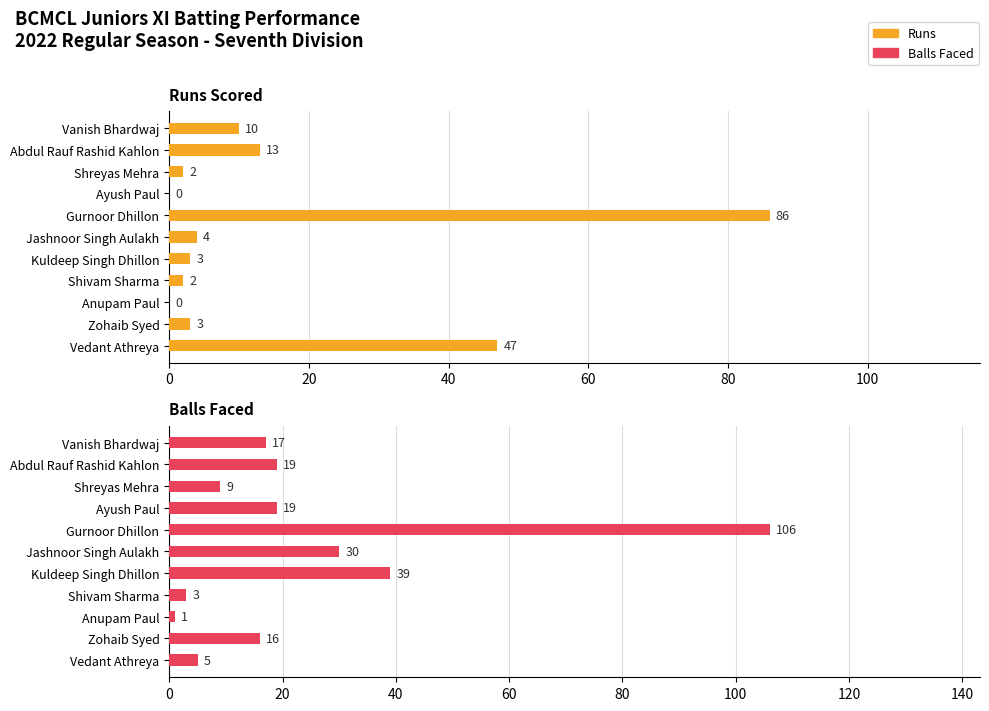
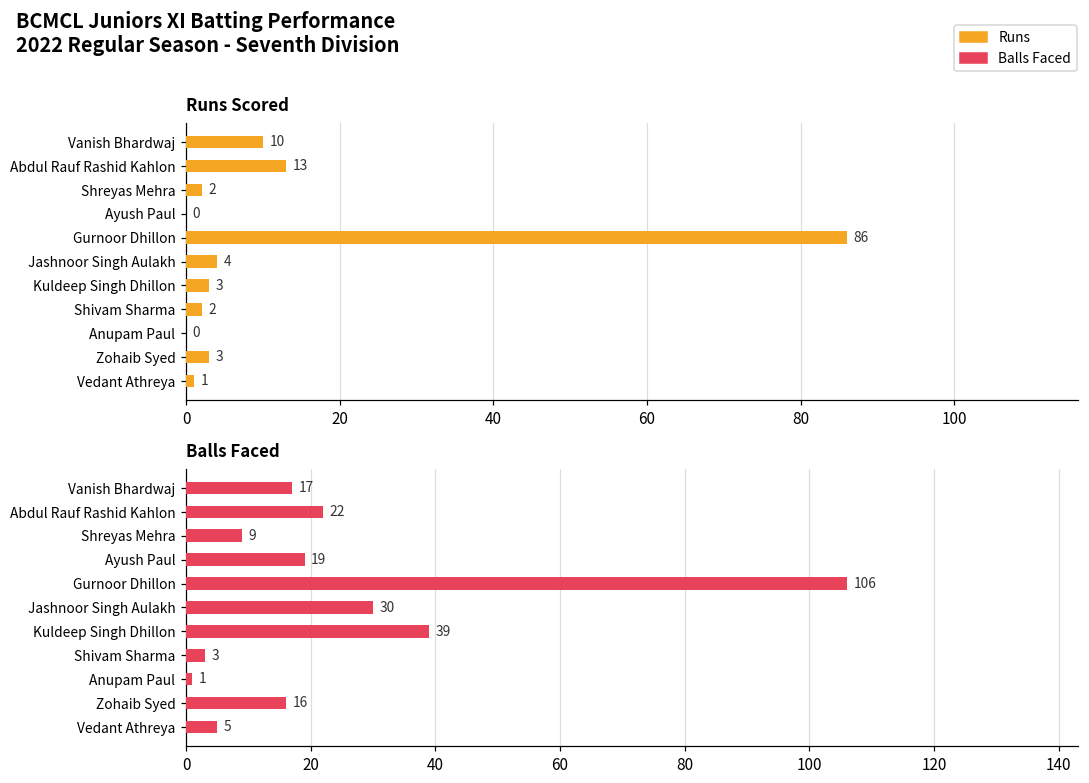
  {
    "Runs Scored": {
      "Vanish Bhardwaj": 10,
      "Abdul Rauf Rashid Kahlon": 13,
      "Shreyas Mehra": 2,
      "Ayush Paul": 0,
      "Gurnoor Dhillon": 86,
      "Jashnoor Singh Aulakh": 4,
      "Kuldeep Singh Dhillon": 3,
      "Shivam Sharma": 2,
      "Anupam Paul": 0,
      "Zohaib Syed": 3,
-     "Vedant Athreya": 47
+     "Vedant Athreya": 1
    },
    "Balls Faced": {
      "Vanish Bhardwaj": 17,
-     "Abdul Rauf Rashid Kahlon": 19,
+     "Abdul Rauf Rashid Kahlon": 22,
      "Shreyas Mehra": 9,
      "Ayush Paul": 19,
      "Gurnoor Dhillon": 106,
      "Jashnoor Singh Aulakh": 30,
      "Kuldeep Singh Dhillon": 39,
      "Shivam Sharma": 3,
      "Anupam Paul": 1,
      "Zohaib Syed": 16,
      "Vedant Athreya": 5
    }
  }
